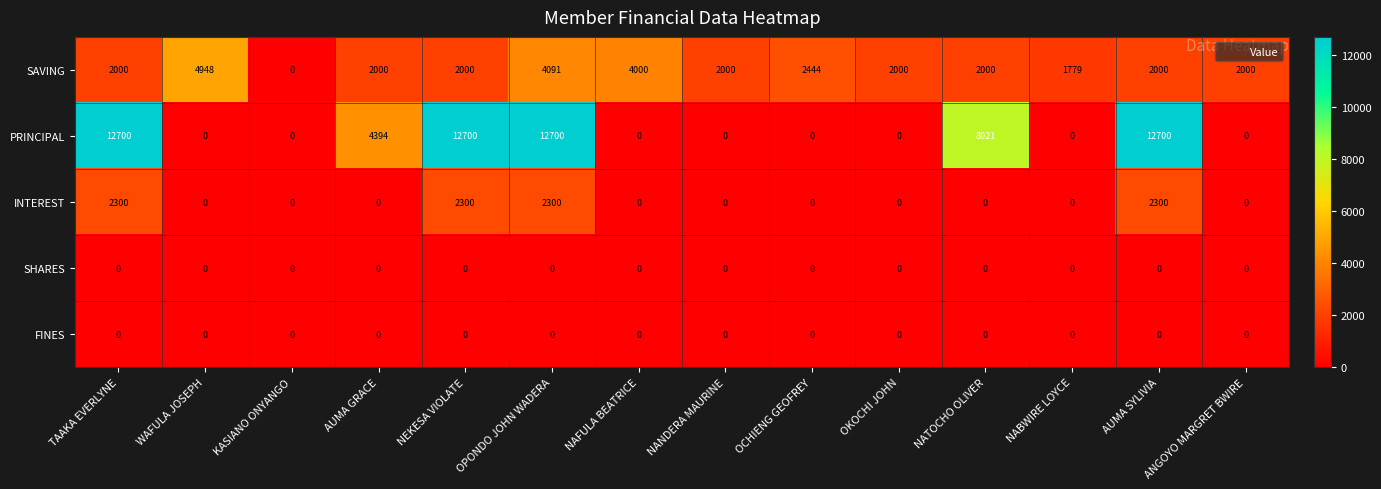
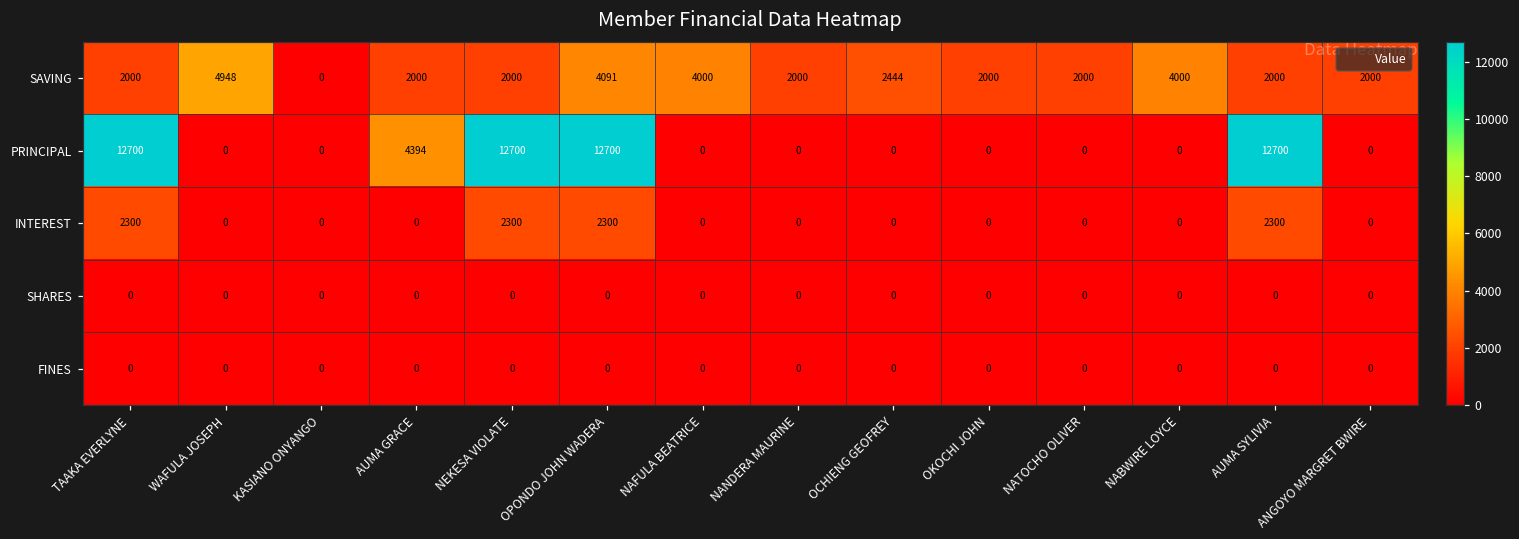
  {
    "SAVING": {
      "TAAKA EVERLYNE": 2000,
      "WAFULA JOSEPH": 4948,
      "KASIANO ONYANGO": 0,
      "AUMA GRACE": 2000,
      "NEKESA VIOLATE": 2000,
      "OPONDO JOHN WADERA": 4091,
      "NAFULA BEATRICE": 4000,
      "NANDERA MAURINE": 2000,
      "OCHIENG GEOFREY": 2444,
      "OKOCHI JOHN": 2000,
      "NATOCHO OLIVER": 2000,
-     "NABWIRE LOYCE": 1779,
+     "NABWIRE LOYCE": 4000,
      "AUMA SYLIVIA": 2000,
      "ANGOYO MARGRET BWIRE": 2000
    },
    "PRINCIPAL": {
      "TAAKA EVERLYNE": 12700,
      "WAFULA JOSEPH": 0,
      "KASIANO ONYANGO": 0,
      "AUMA GRACE": 4394,
      "NEKESA VIOLATE": 12700,
      "OPONDO JOHN WADERA": 12700,
      "NAFULA BEATRICE": 0,
      "NANDERA MAURINE": 0,
      "OCHIENG GEOFREY": 0,
      "OKOCHI JOHN": 0,
-     "NATOCHO OLIVER": 8021,
+     "NATOCHO OLIVER": 0,
      "NABWIRE LOYCE": 0,
      "AUMA SYLIVIA": 12700,
      "ANGOYO MARGRET BWIRE": 0
    },
    "INTEREST": {
      "TAAKA EVERLYNE": 2300,
      "WAFULA JOSEPH": 0,
      "KASIANO ONYANGO": 0,
      "AUMA GRACE": 0,
      "NEKESA VIOLATE": 2300,
      "OPONDO JOHN WADERA": 2300,
      "NAFULA BEATRICE": 0,
      "NANDERA MAURINE": 0,
      "OCHIENG GEOFREY": 0,
      "OKOCHI JOHN": 0,
      "NATOCHO OLIVER": 0,
      "NABWIRE LOYCE": 0,
      "AUMA SYLIVIA": 2300,
      "ANGOYO MARGRET BWIRE": 0
    },
    "SHARES": {
      "TAAKA EVERLYNE": 0,
      "WAFULA JOSEPH": 0,
      "KASIANO ONYANGO": 0,
      "AUMA GRACE": 0,
      "NEKESA VIOLATE": 0,
      "OPONDO JOHN WADERA": 0,
      "NAFULA BEATRICE": 0,
      "NANDERA MAURINE": 0,
      "OCHIENG GEOFREY": 0,
      "OKOCHI JOHN": 0,
      "NATOCHO OLIVER": 0,
      "NABWIRE LOYCE": 0,
      "AUMA SYLIVIA": 0,
      "ANGOYO MARGRET BWIRE": 0
    },
    "FINES": {
      "TAAKA EVERLYNE": 0,
      "WAFULA JOSEPH": 0,
      "KASIANO ONYANGO": 0,
      "AUMA GRACE": 0,
      "NEKESA VIOLATE": 0,
      "OPONDO JOHN WADERA": 0,
      "NAFULA BEATRICE": 0,
      "NANDERA MAURINE": 0,
      "OCHIENG GEOFREY": 0,
      "OKOCHI JOHN": 0,
      "NATOCHO OLIVER": 0,
      "NABWIRE LOYCE": 0,
      "AUMA SYLIVIA": 0,
      "ANGOYO MARGRET BWIRE": 0
    }
  }
